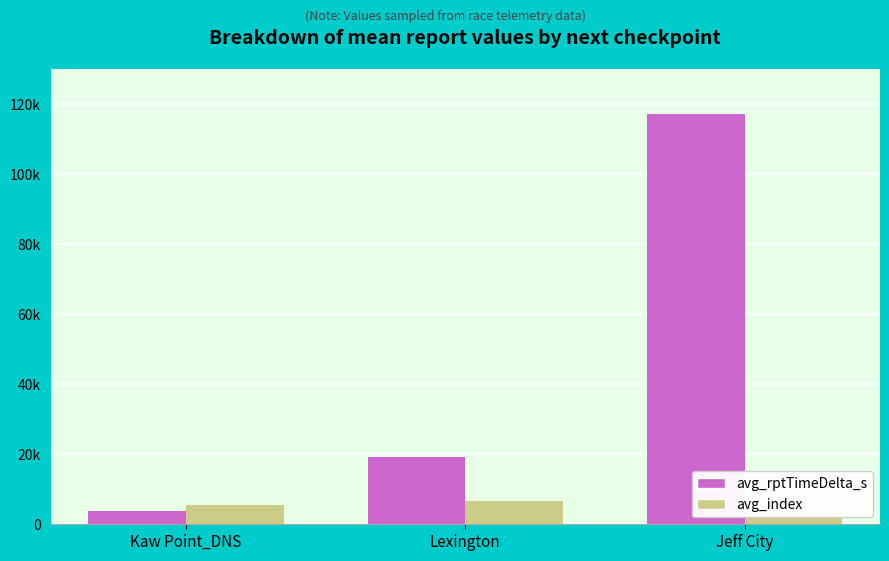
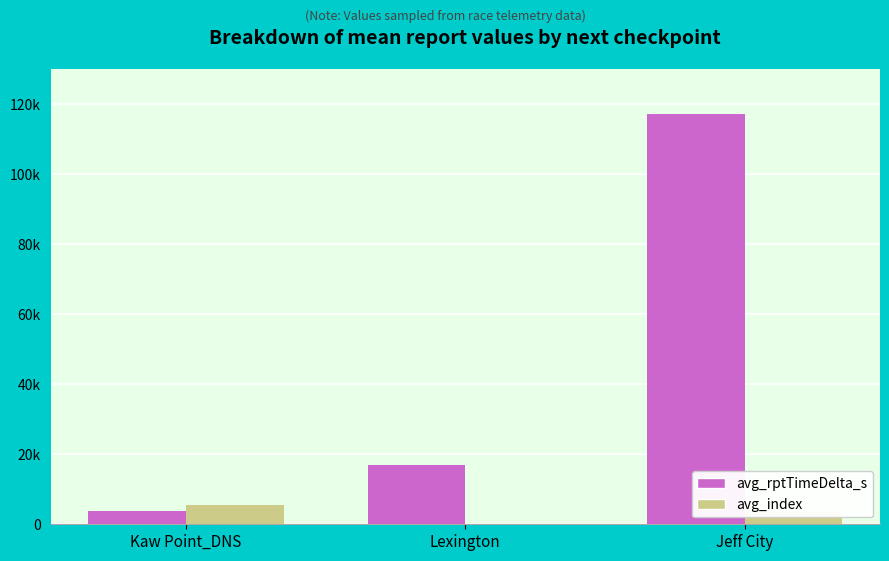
  {
    "avg_rptTimeDelta_s": {
      "Kaw Point_DNS": 4000,
-     "Lexington": 19000,
+     "Lexington": 17000,
      "Jeff City": 117000
    },
    "avg_index": {
      "Kaw Point_DNS": 5000,
-     "Lexington": 7000
+     "Lexington": 0
    }
  }
